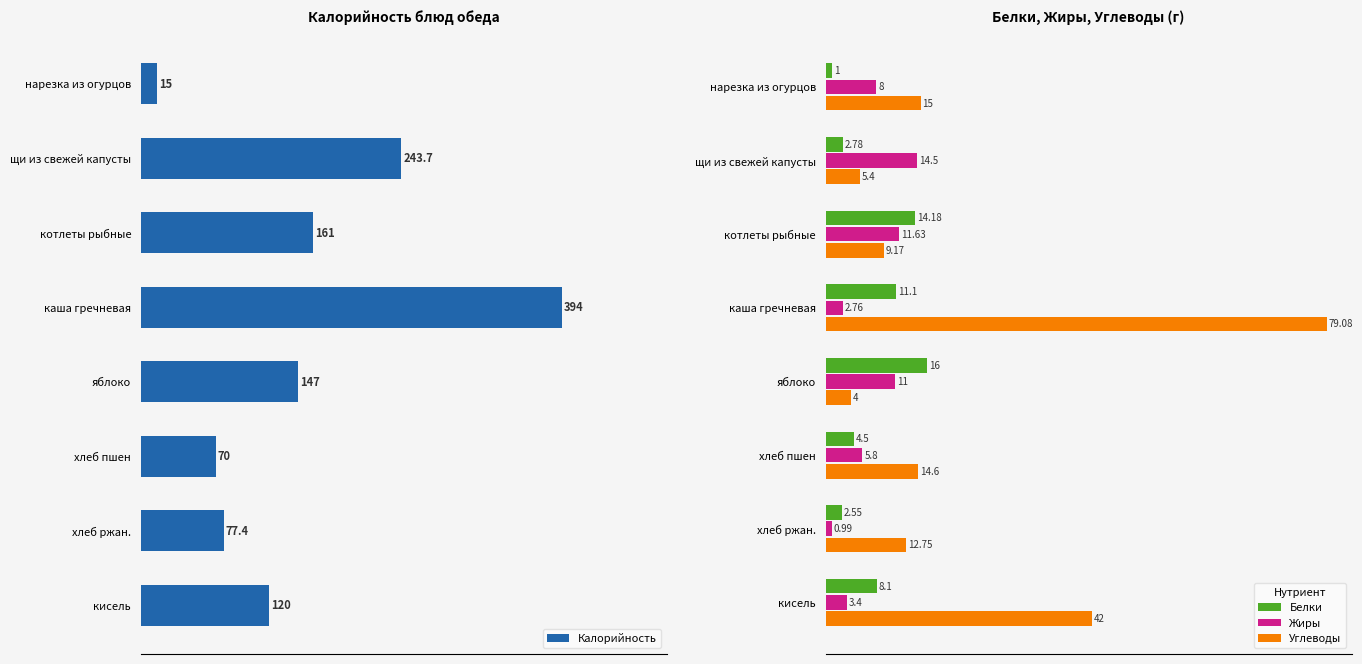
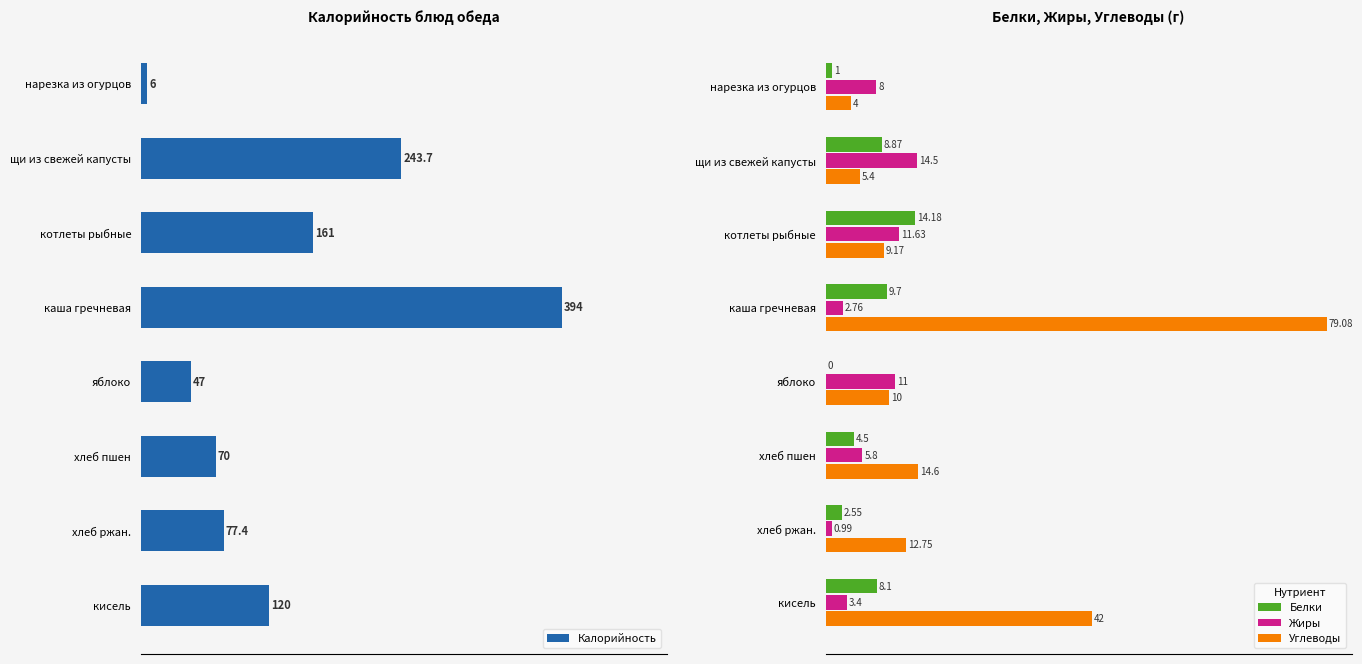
  {
    "Калорийность блюд обеда": {
-     "нарезка из огурцов": 15,
+     "нарезка из огурцов": 6,
      "щи из свежей капусты": 243.7,
      "котлеты рыбные": 161,
      "каша гречневая": 394,
-     "яблоко": 147,
+     "яблоко": 47,
      "хлеб пшен": 70,
      "хлеб ржан.": 77.4,
      "кисель": 120
    },
    "Белки, Жиры, Углеводы (г)": {
      "Белки": {
        "нарезка из огурцов": 1,
-       "щи из свежей капусты": 2.78,
+       "щи из свежей капусты": 8.87,
        "котлеты рыбные": 14.18,
-       "каша гречневая": 11.1,
-       "яблоко": 16,
+       "каша гречневая": 9.7,
+       "яблоко": 0,
        "хлеб пшен": 4.5,
        "хлеб ржан.": 2.55,
        "кисель": 8.1
      },
      "Жиры": {
        "нарезка из огурцов": 8,
        "щи из свежей капусты": 14.5,
        "котлеты рыбные": 11.63,
        "каша гречневая": 2.76,
        "яблоко": 11,
        "хлеб пшен": 5.8,
        "хлеб ржан.": 0.99,
        "кисель": 3.4
      },
      "Углеводы": {
-       "нарезка из огурцов": 15,
+       "нарезка из огурцов": 4,
        "щи из свежей капусты": 5.4,
        "котлеты рыбные": 9.17,
        "каша гречневая": 79.08,
-       "яблоко": 4,
+       "яблоко": 10,
        "хлеб пшен": 14.6,
        "хлеб ржан.": 12.75,
        "кисель": 42
      }
    }
  }
